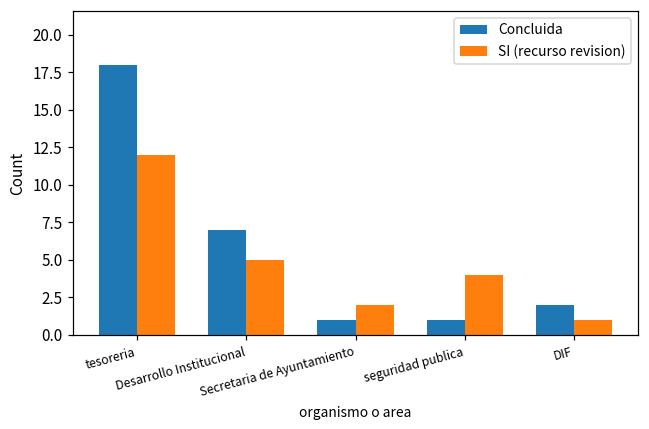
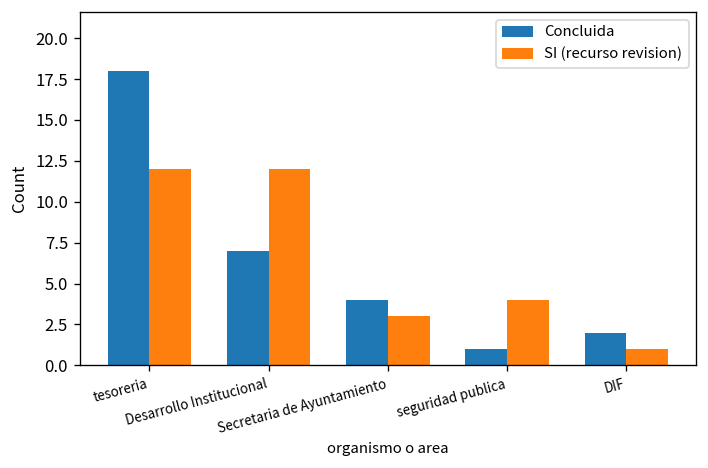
  {
    "Concluida": {
      "tesoreria": 18,
      "Desarrollo Institucional": 7,
-     "Secretaria de Ayuntamiento": 1,
+     "Secretaria de Ayuntamiento": 4,
      "seguridad publica": 1,
      "DIF": 2
    },
    "SI (recurso revision)": {
      "tesoreria": 12,
-     "Desarrollo Institucional": 5,
-     "Secretaria de Ayuntamiento": 2,
+     "Desarrollo Institucional": 12,
+     "Secretaria de Ayuntamiento": 3,
      "seguridad publica": 4,
      "DIF": 1
    }
  }
